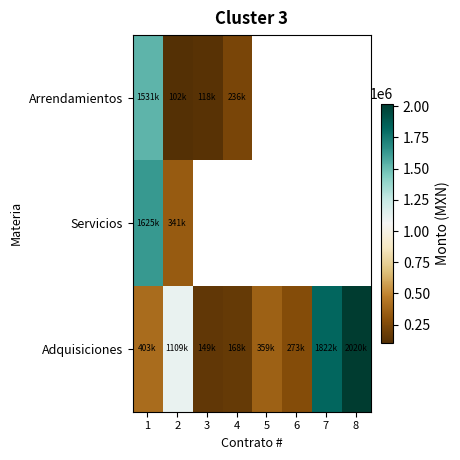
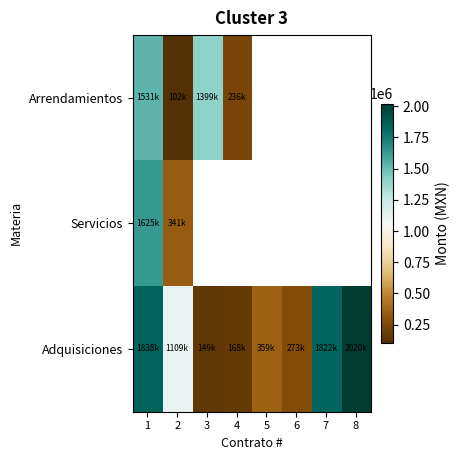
  {
    "Arrendamientos": {
      "1": "1531k",
      "2": "102k",
-     "3": "118k",
+     "3": "1399k",
      "4": "236k"
    },
    "Servicios": {
      "1": "1625k",
      "2": "341k"
    },
    "Adquisiciones": {
-     "1": "403k",
+     "1": "1838k",
      "2": "1109k",
      "3": "149k",
      "4": "168k",
      "5": "359k",
      "6": "273k",
      "7": "1822k",
      "8": "2020k"
    }
  }
